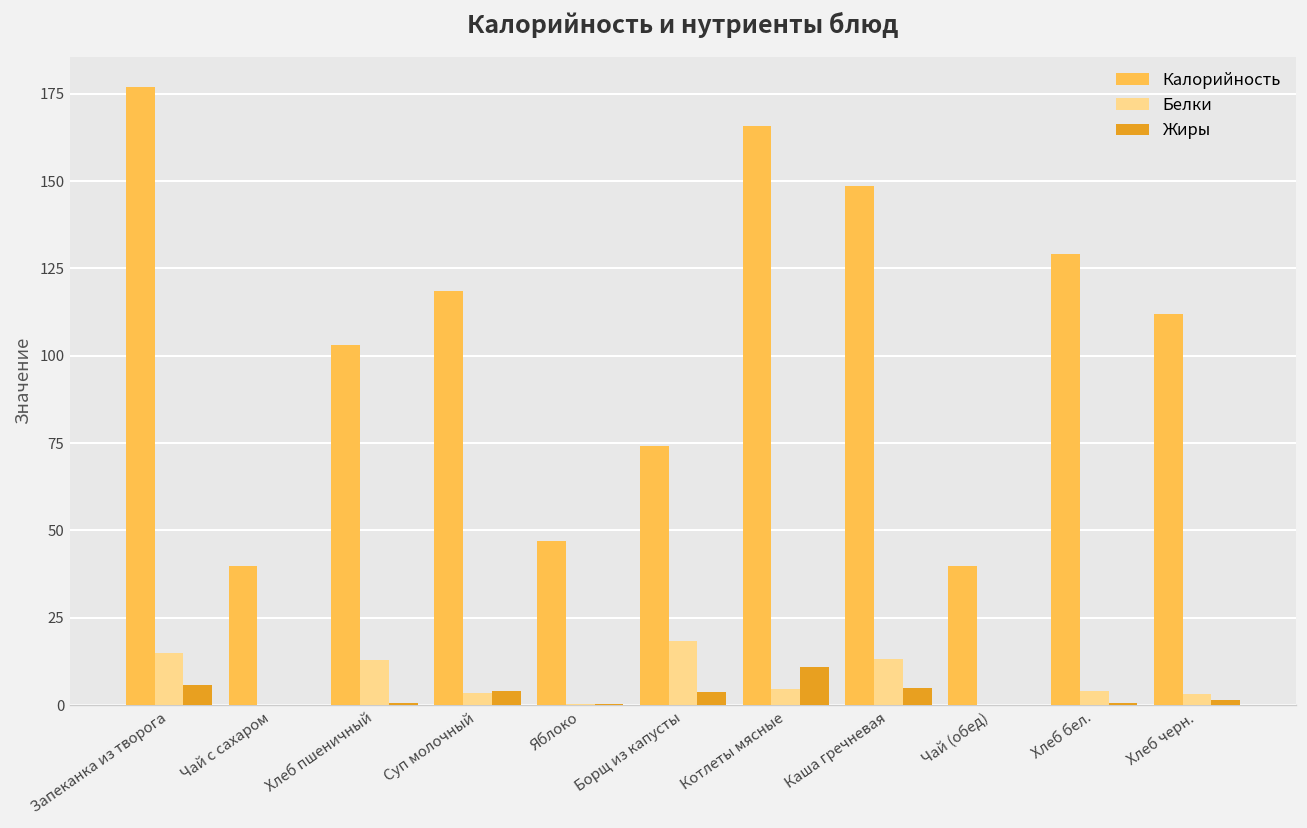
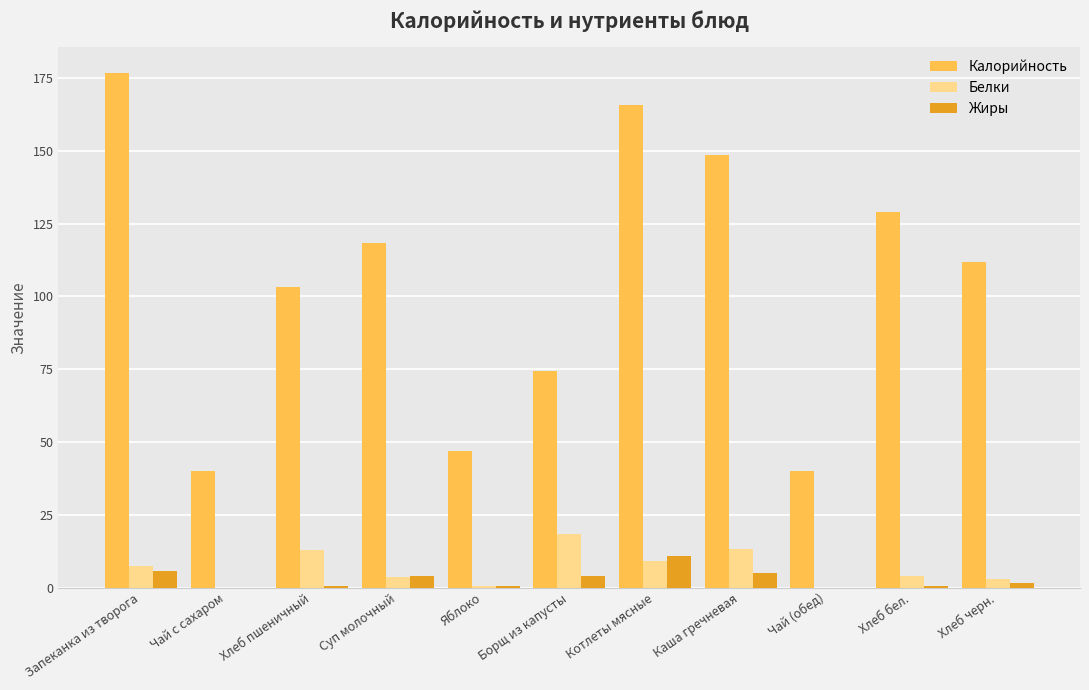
  {
    "Белки": {
-     "Запеканка из творога": 15,
+     "Запеканка из творога": 7,
      "Чай с сахаром": 0,
      "Хлеб пшеничный": 13,
      "Суп молочный": 4,
      "Борщ из капусты": 18,
-     "Котлеты мясные": 5,
+     "Котлеты мясные": 9,
      "Каша гречневая": 13,
      "Чай (обед)": 0,
      "Хлеб бел.": 4,
      "Хлеб черн.": 3
    }
  }
